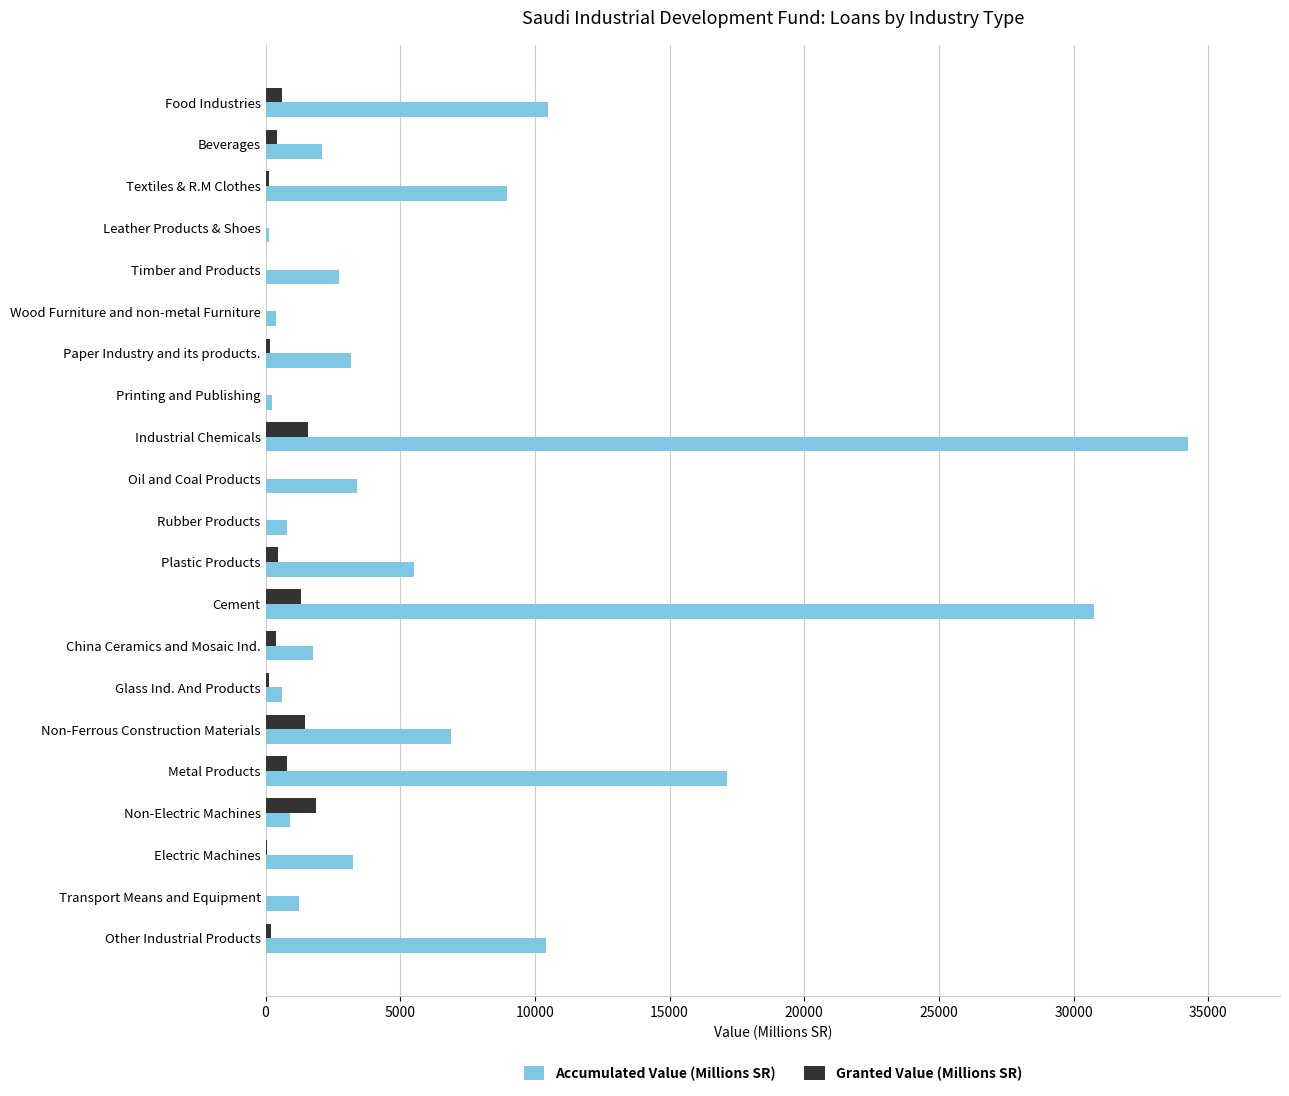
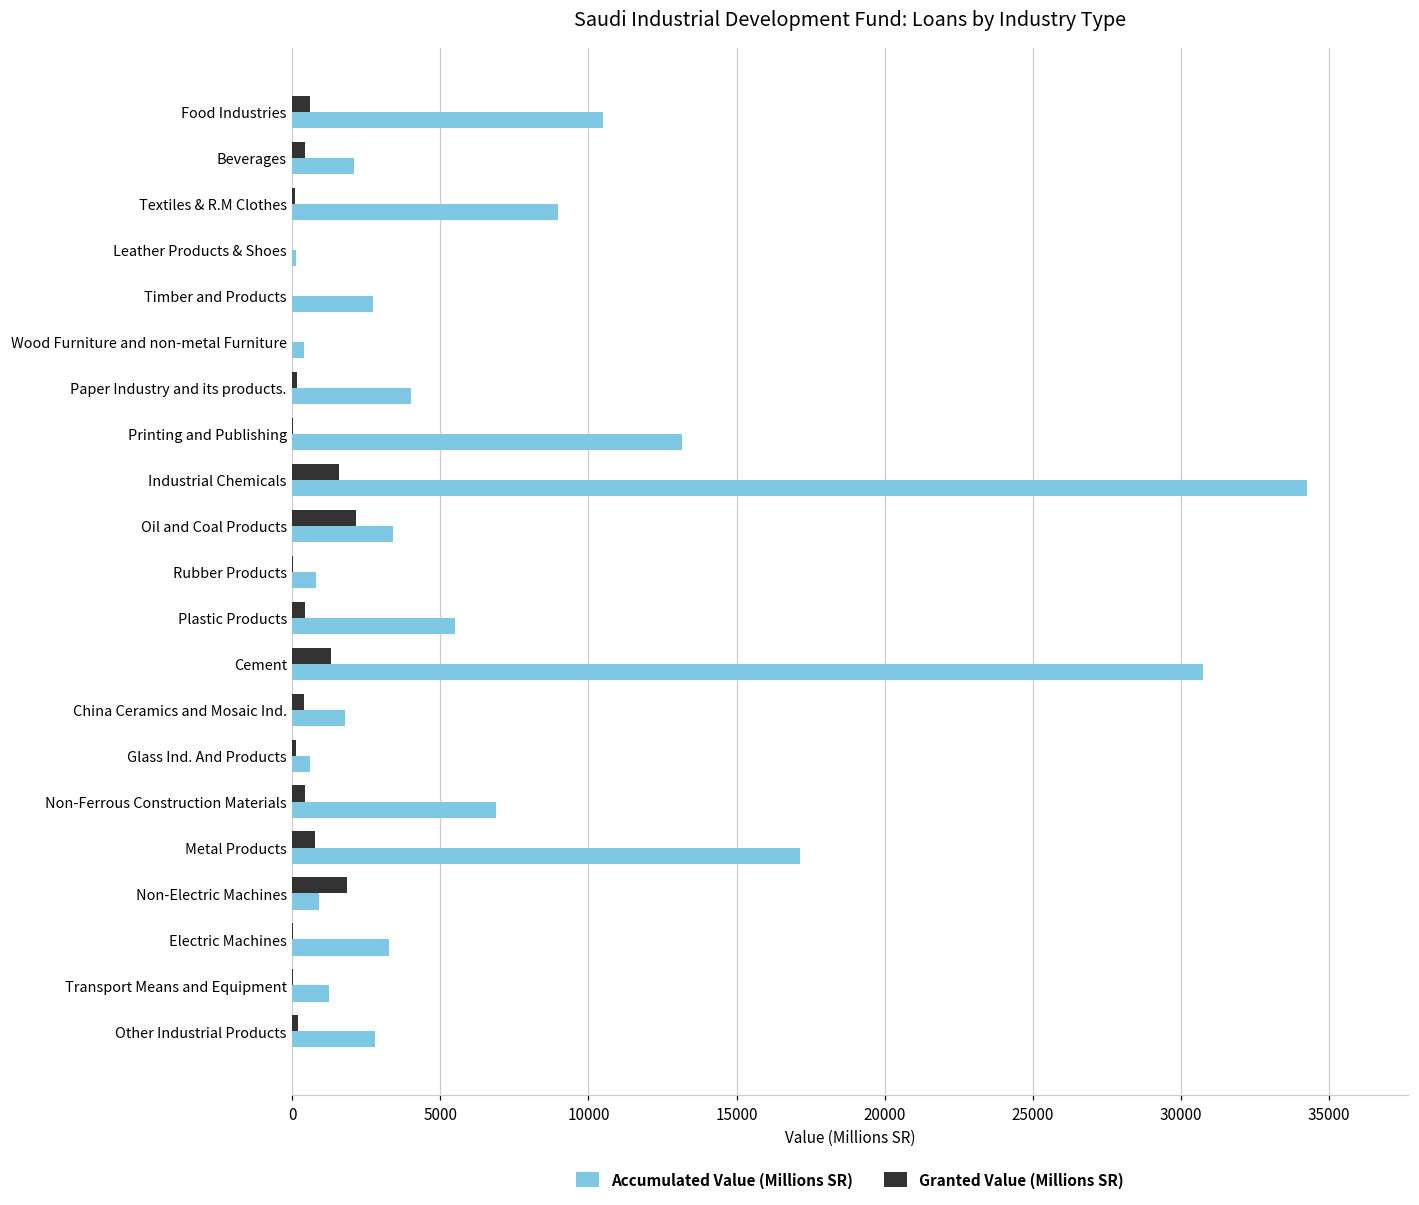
  {
    "Accumulated Value (Millions SR)": {
      "Food Industries": 10500,
      "Beverages": 2100,
      "Textiles & R.M Clothes": 9000,
      "Leather Products & Shoes": 100,
      "Timber and Products": 2700,
      "Wood Furniture and non-metal Furniture": 400,
-     "Paper Industry and its products.": 3200,
-     "Printing and Publishing": 200,
+     "Paper Industry and its products.": 4000,
+     "Printing and Publishing": 13100,
      "Industrial Chemicals": 34200,
      "Oil and Coal Products": 3400,
      "Rubber Products": 800,
      "Plastic Products": 5500,
      "Cement": 30800,
      "China Ceramics and Mosaic Ind.": 1800,
      "Glass Ind. And Products": 600,
      "Non-Ferrous Construction Materials": 6900,
      "Metal Products": 17100,
      "Non-Electric Machines": 900,
      "Electric Machines": 3300,
      "Transport Means and Equipment": 1300,
-     "Other Industrial Products": 10400
+     "Other Industrial Products": 2800
    },
    "Granted Value (Millions SR)": {
      "Food Industries": 600,
      "Beverages": 400,
      "Textiles & R.M Clothes": 100,
      "Leather Products & Shoes": 0,
      "Timber and Products": 0,
      "Wood Furniture and non-metal Furniture": 0,
      "Paper Industry and its products.": 200,
      "Industrial Chemicals": 1600,
-     "Oil and Coal Products": 0,
+     "Oil and Coal Products": 2100,
      "Plastic Products": 400,
      "Cement": 1300,
      "China Ceramics and Mosaic Ind.": 400,
      "Glass Ind. And Products": 100,
-     "Non-Ferrous Construction Materials": 1400,
+     "Non-Ferrous Construction Materials": 400,
      "Metal Products": 800,
      "Non-Electric Machines": 1900,
      "Other Industrial Products": 200
    }
  }
